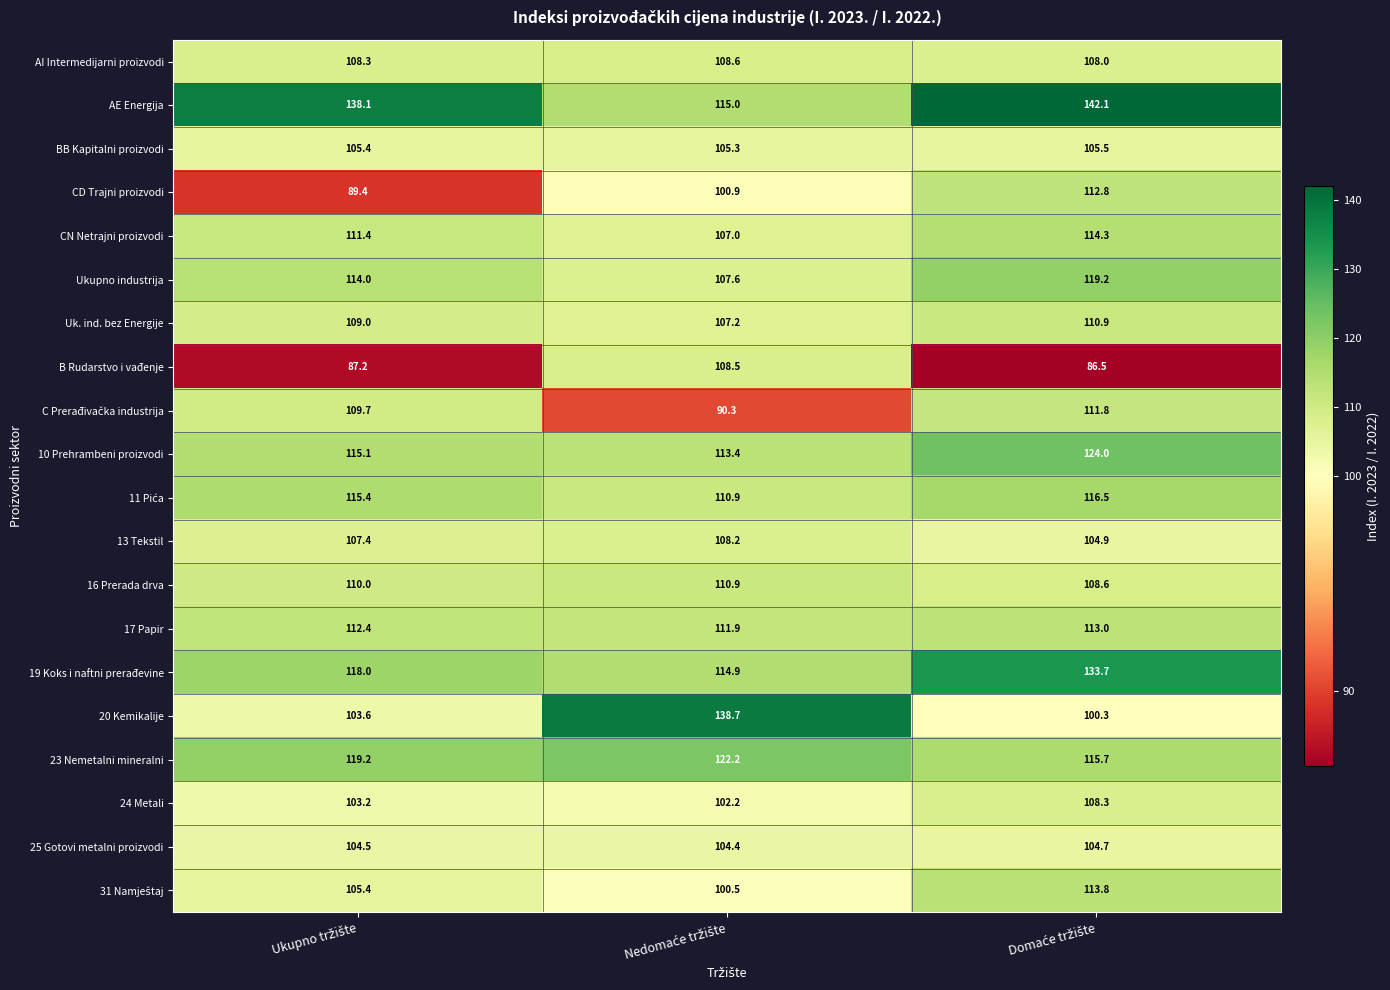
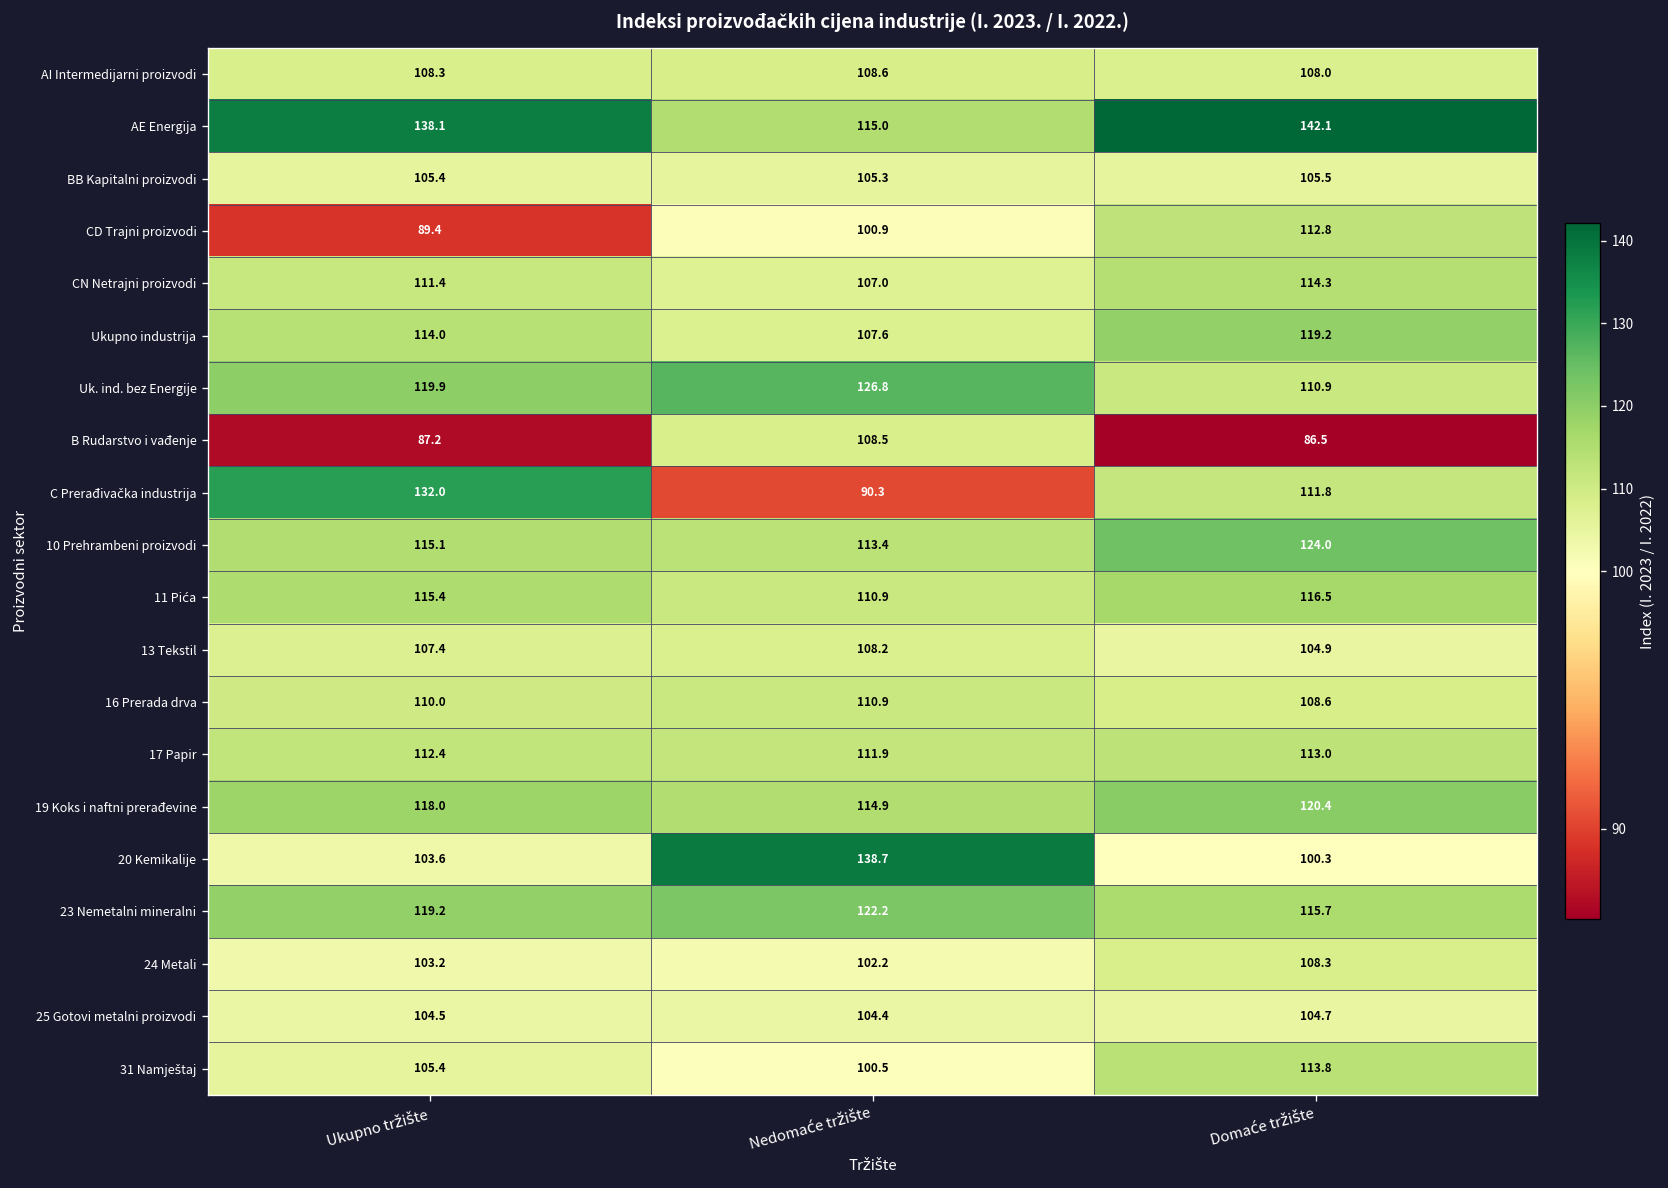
  {
    "AI Intermedijarni proizvodi": {
      "Ukupno tržište": 108.3,
      "Nedomaće tržište": 108.6,
      "Domaće tržište": 108.0
    },
    "AE Energija": {
      "Ukupno tržište": 138.1,
      "Nedomaće tržište": 115.0,
      "Domaće tržište": 142.1
    },
    "BB Kapitalni proizvodi": {
      "Ukupno tržište": 105.4,
      "Nedomaće tržište": 105.3,
      "Domaće tržište": 105.5
    },
    "CD Trajni proizvodi": {
      "Ukupno tržište": 89.4,
      "Nedomaće tržište": 100.9,
      "Domaće tržište": 112.8
    },
    "CN Netrajni proizvodi": {
      "Ukupno tržište": 111.4,
      "Nedomaće tržište": 107.0,
      "Domaće tržište": 114.3
    },
    "Ukupno industrija": {
      "Ukupno tržište": 114.0,
      "Nedomaće tržište": 107.6,
      "Domaće tržište": 119.2
    },
    "Uk. ind. bez Energije": {
-     "Ukupno tržište": 109.0,
-     "Nedomaće tržište": 107.2,
+     "Ukupno tržište": 119.9,
+     "Nedomaće tržište": 126.8,
      "Domaće tržište": 110.9
    },
    "B Rudarstvo i vađenje": {
      "Ukupno tržište": 87.2,
      "Nedomaće tržište": 108.5,
      "Domaće tržište": 86.5
    },
    "C Prerađivačka industrija": {
-     "Ukupno tržište": 109.7,
+     "Ukupno tržište": 132.0,
      "Nedomaće tržište": 90.3,
      "Domaće tržište": 111.8
    },
    "10 Prehrambeni proizvodi": {
      "Ukupno tržište": 115.1,
      "Nedomaće tržište": 113.4,
      "Domaće tržište": 124.0
    },
    "11 Pića": {
      "Ukupno tržište": 115.4,
      "Nedomaće tržište": 110.9,
      "Domaće tržište": 116.5
    },
    "13 Tekstil": {
      "Ukupno tržište": 107.4,
      "Nedomaće tržište": 108.2,
      "Domaće tržište": 104.9
    },
    "16 Prerada drva": {
      "Ukupno tržište": 110.0,
      "Nedomaće tržište": 110.9,
      "Domaće tržište": 108.6
    },
    "17 Papir": {
      "Ukupno tržište": 112.4,
      "Nedomaće tržište": 111.9,
      "Domaće tržište": 113.0
    },
    "19 Koks i naftni prerađevine": {
      "Ukupno tržište": 118.0,
      "Nedomaće tržište": 114.9,
-     "Domaće tržište": 133.7
+     "Domaće tržište": 120.4
    },
    "20 Kemikalije": {
      "Ukupno tržište": 103.6,
      "Nedomaće tržište": 138.7,
      "Domaće tržište": 100.3
    },
    "23 Nemetalni mineralni": {
      "Ukupno tržište": 119.2,
      "Nedomaće tržište": 122.2,
      "Domaće tržište": 115.7
    },
    "24 Metali": {
      "Ukupno tržište": 103.2,
      "Nedomaće tržište": 102.2,
      "Domaće tržište": 108.3
    },
    "25 Gotovi metalni proizvodi": {
      "Ukupno tržište": 104.5,
      "Nedomaće tržište": 104.4,
      "Domaće tržište": 104.7
    },
    "31 Namještaj": {
      "Ukupno tržište": 105.4,
      "Nedomaće tržište": 100.5,
      "Domaće tržište": 113.8
    }
  }
